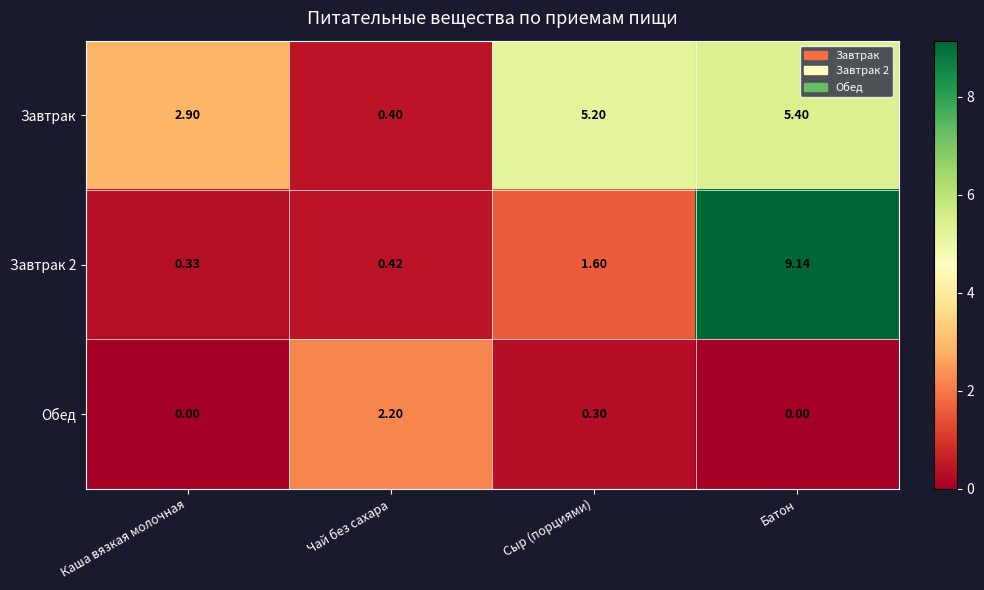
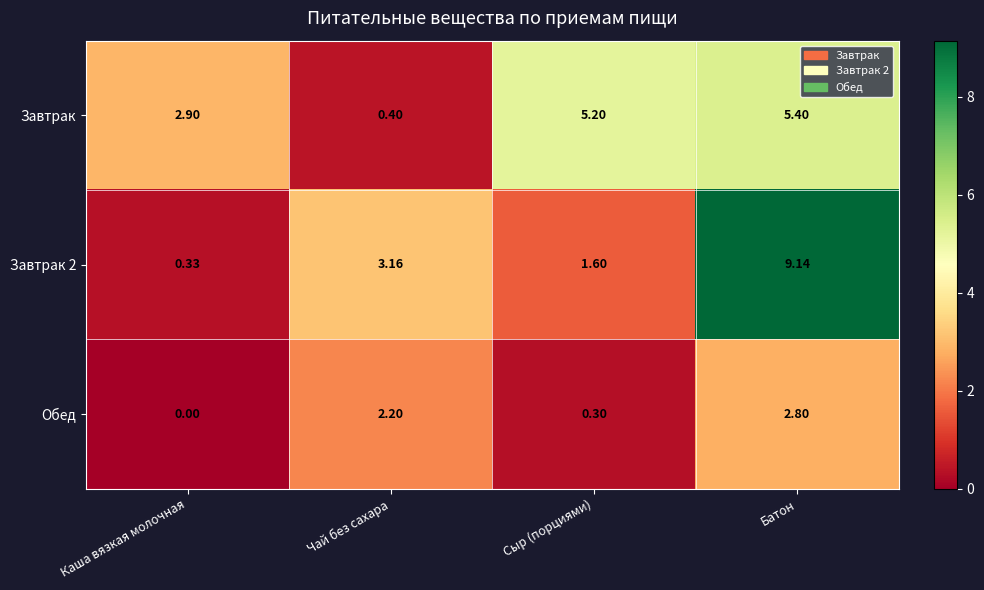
  {
    "Завтрак": {
      "Каша вязкая молочная": 2.90,
      "Чай без сахара": 0.40,
      "Сыр (порциями)": 5.20,
      "Батон": 5.40
    },
    "Завтрак 2": {
      "Каша вязкая молочная": 0.33,
-     "Чай без сахара": 0.42,
+     "Чай без сахара": 3.16,
      "Сыр (порциями)": 1.60,
      "Батон": 9.14
    },
    "Обед": {
      "Каша вязкая молочная": 0.00,
      "Чай без сахара": 2.20,
      "Сыр (порциями)": 0.30,
-     "Батон": 0.00
+     "Батон": 2.80
    }
  }
